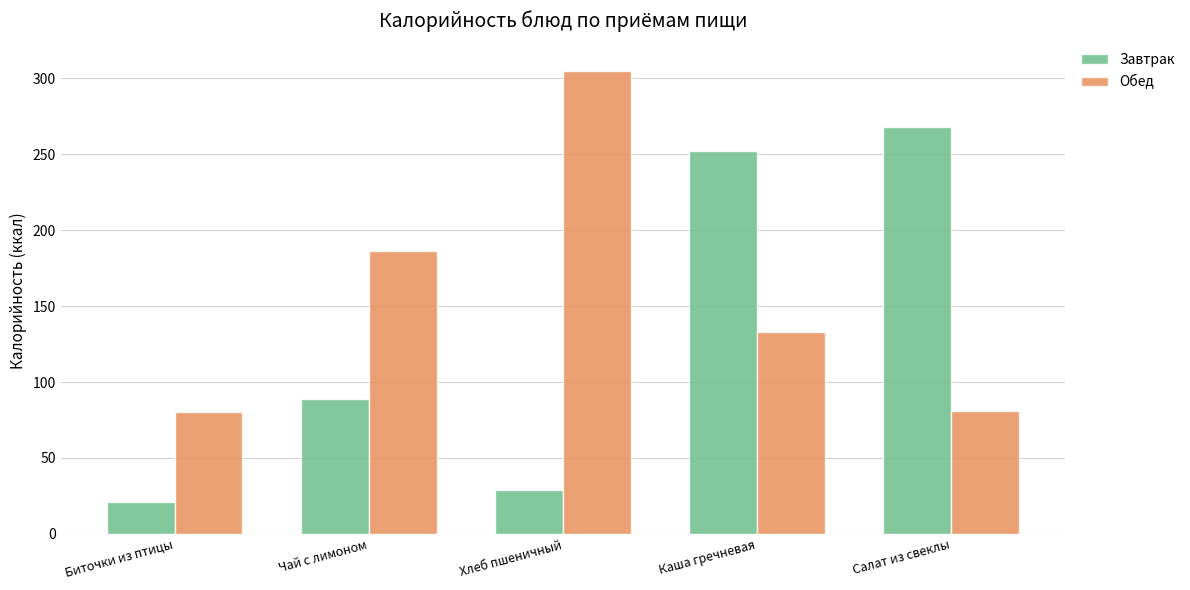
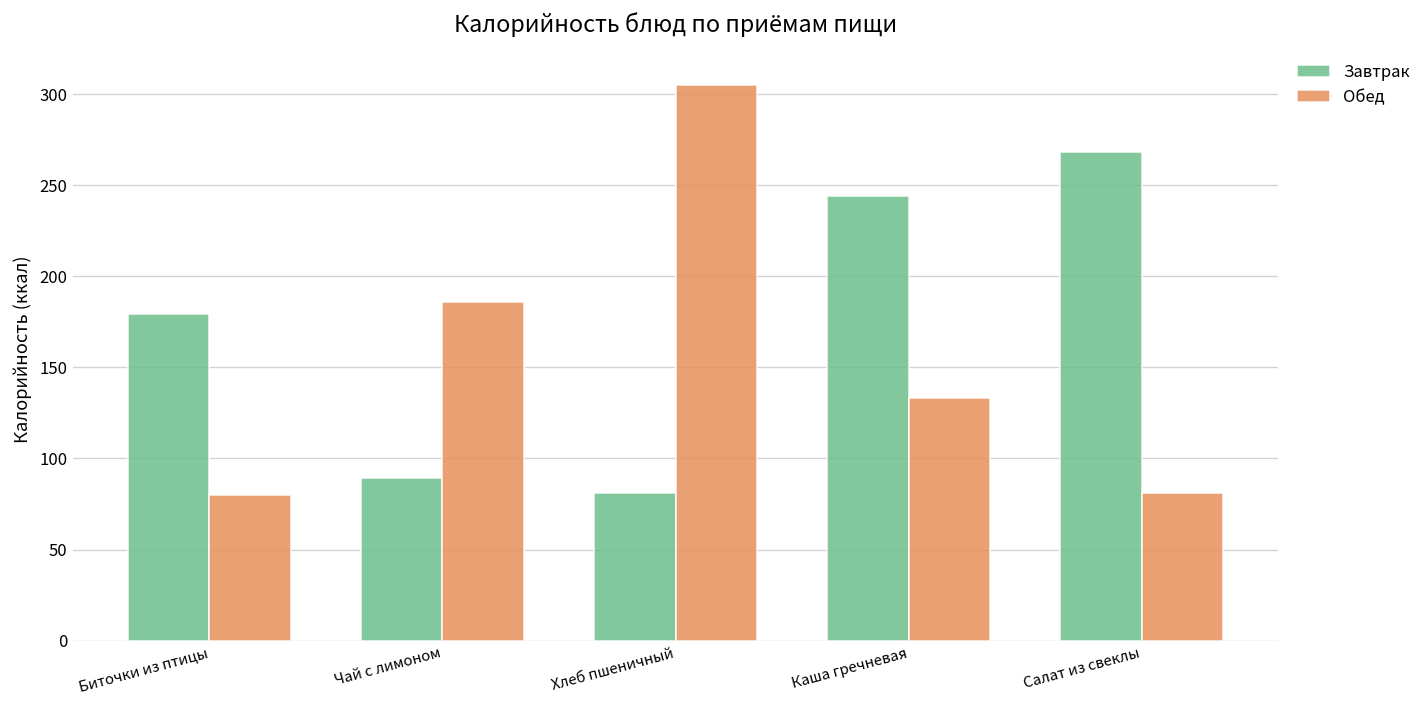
  {
    "Завтрак": {
-     "Биточки из птицы": 21,
+     "Биточки из птицы": 179,
      "Чай с лимоном": 89,
-     "Хлеб пшеничный": 29,
-     "Каша гречневая": 252,
+     "Хлеб пшеничный": 81,
+     "Каша гречневая": 244,
      "Салат из свеклы": 268
    },
    "Обед": {
      "Биточки из птицы": 80,
      "Чай с лимоном": 186,
      "Хлеб пшеничный": 305,
      "Каша гречневая": 133,
      "Салат из свеклы": 81
    }
  }
